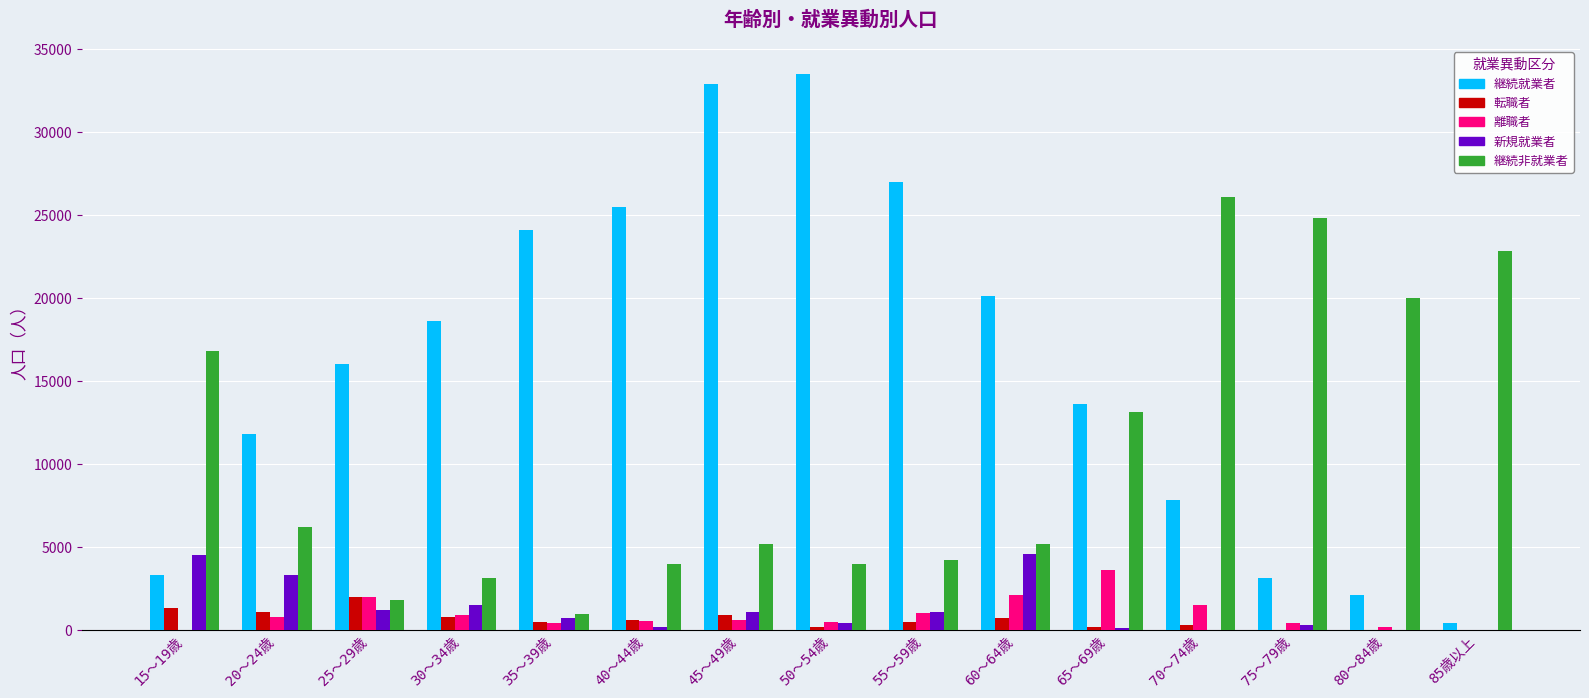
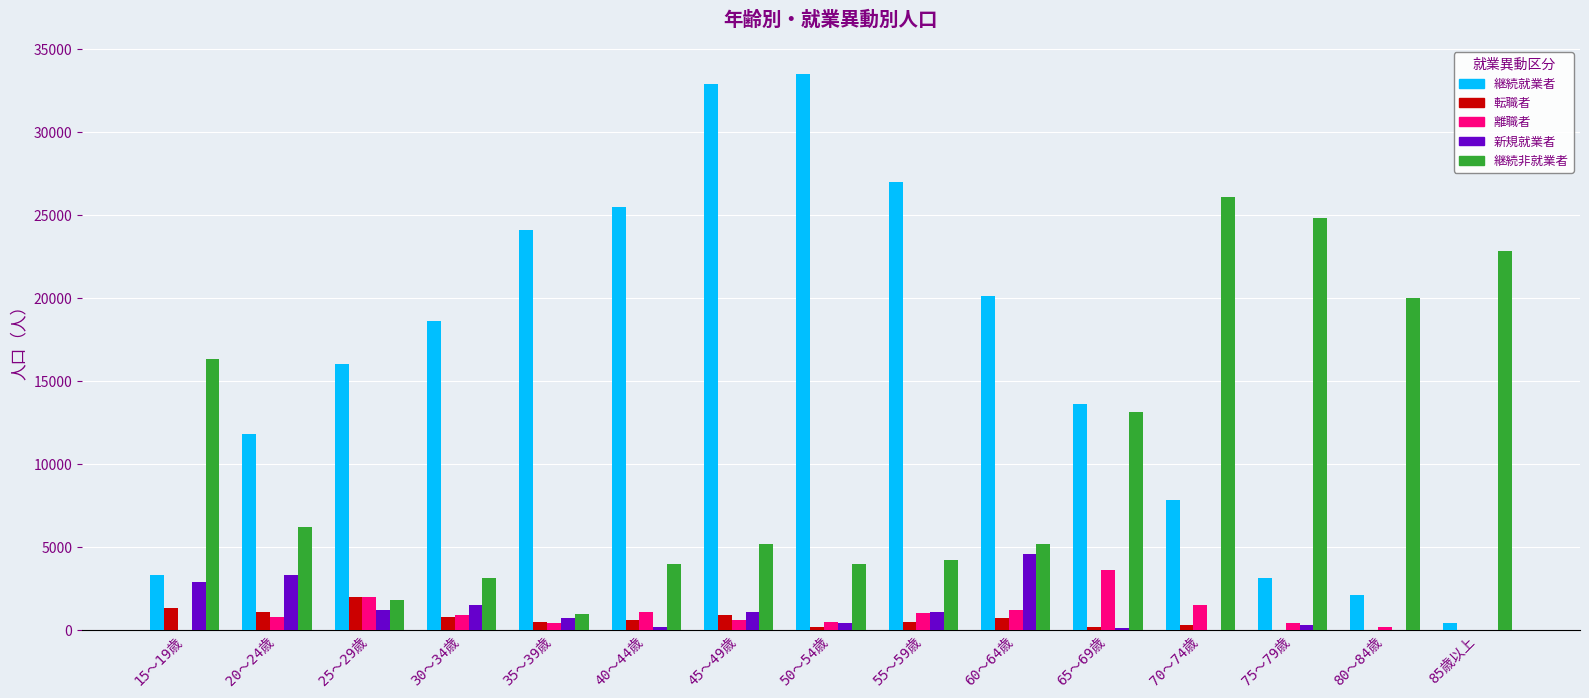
  {
    "継続就業者": {
      "15～19歳": 3300,
      "20～24歳": 11800,
      "25～29歳": 16000,
      "30～34歳": 18600,
      "35～39歳": 24100,
      "40～44歳": 25500,
      "45～49歳": 32900,
      "50～54歳": 33500,
      "55～59歳": 27000,
      "60～64歳": 20100,
      "65～69歳": 13600,
      "70～74歳": 7800,
      "75～79歳": 3100,
      "80～84歳": 2100,
      "85歳以上": 400
    },
    "転職者": {
      "15～19歳": 1300,
      "20～24歳": 1100,
      "25～29歳": 2000,
      "30～34歳": 800,
      "35～39歳": 500,
      "40～44歳": 600,
      "45～49歳": 900,
      "50～54歳": 200,
      "55～59歳": 500,
      "60～64歳": 700,
      "65～69歳": 200,
      "70～74歳": 300,
      "75～79歳": 0,
      "80～84歳": 0,
      "85歳以上": 0
    },
    "離職者": {
      "15～19歳": 0,
      "20～24歳": 800,
      "25～29歳": 2000,
      "30～34歳": 900,
      "35～39歳": 400,
-     "40～44歳": 500,
+     "40～44歳": 1100,
      "45～49歳": 600,
      "50～54歳": 500,
      "55～59歳": 1000,
-     "60～64歳": 2100,
+     "60～64歳": 1200,
      "65～69歳": 3600,
      "70～74歳": 1500,
      "75～79歳": 400,
      "80～84歳": 200,
      "85歳以上": 0
    },
    "新規就業者": {
-     "15～19歳": 4500,
+     "15～19歳": 2900,
      "20～24歳": 3300,
      "25～29歳": 1200,
      "30～34歳": 1500,
      "35～39歳": 700,
      "40～44歳": 200,
      "45～49歳": 1100,
      "50～54歳": 400,
      "55～59歳": 1100,
      "60～64歳": 4500,
      "70～74歳": 0,
      "75～79歳": 300,
      "80～84歳": 0,
      "85歳以上": 0
    },
    "継続非就業者": {
-     "15～19歳": 16800,
+     "15～19歳": 16300,
      "20～24歳": 6200,
      "25～29歳": 1800,
      "30～34歳": 3100,
      "35～39歳": 900,
      "40～44歳": 4000,
      "45～49歳": 5200,
      "50～54歳": 4000,
      "55～59歳": 4200,
      "60～64歳": 5200,
      "65～69歳": 13100,
      "70～74歳": 26100,
      "75～79歳": 24800,
      "80～84歳": 20000,
      "85歳以上": 22800
    }
  }
